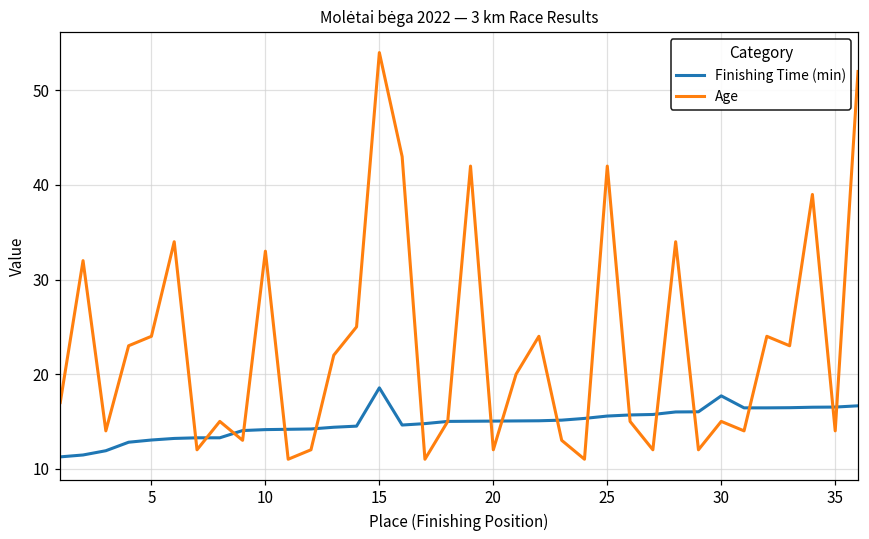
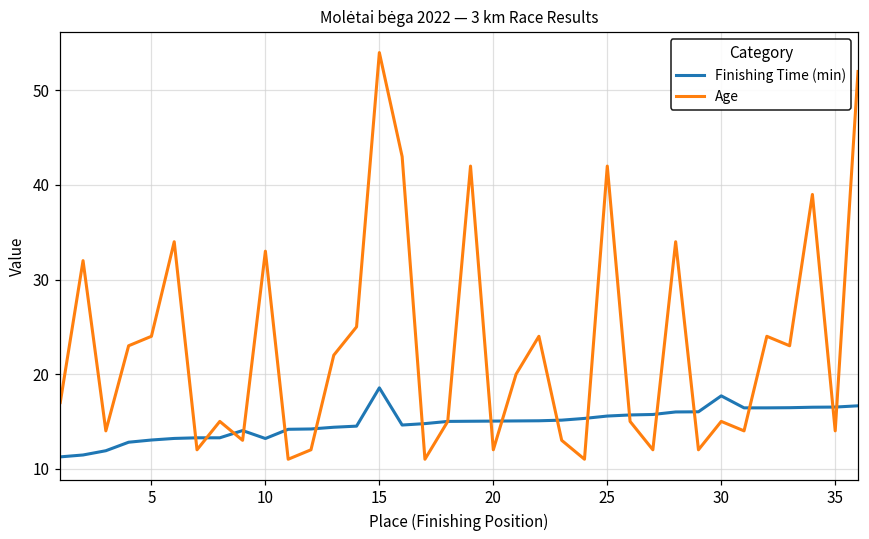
  {
    "Finishing Time (min)": {
      "5": 13,
-     "10": 14,
+     "10": 13,
      "15": 19,
      "20": 15,
      "25": 16,
      "30": 18,
      "35": 17
    },
    "Age": {
      "5": 24,
      "10": 33,
      "15": 54,
      "20": 12,
      "25": 42,
      "30": 15,
      "35": 14
    }
  }
